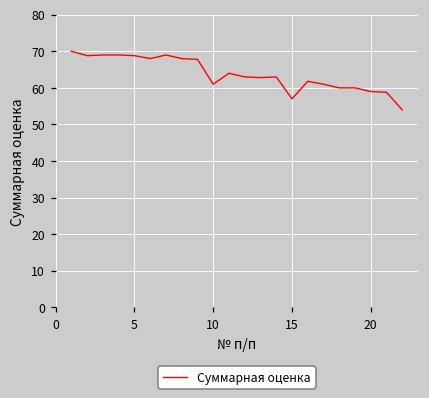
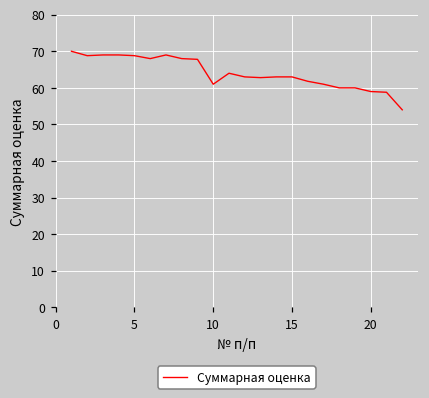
  {
    "5": 69,
    "10": 61,
-   "15": 57,
+   "15": 63,
    "20": 59
  }
